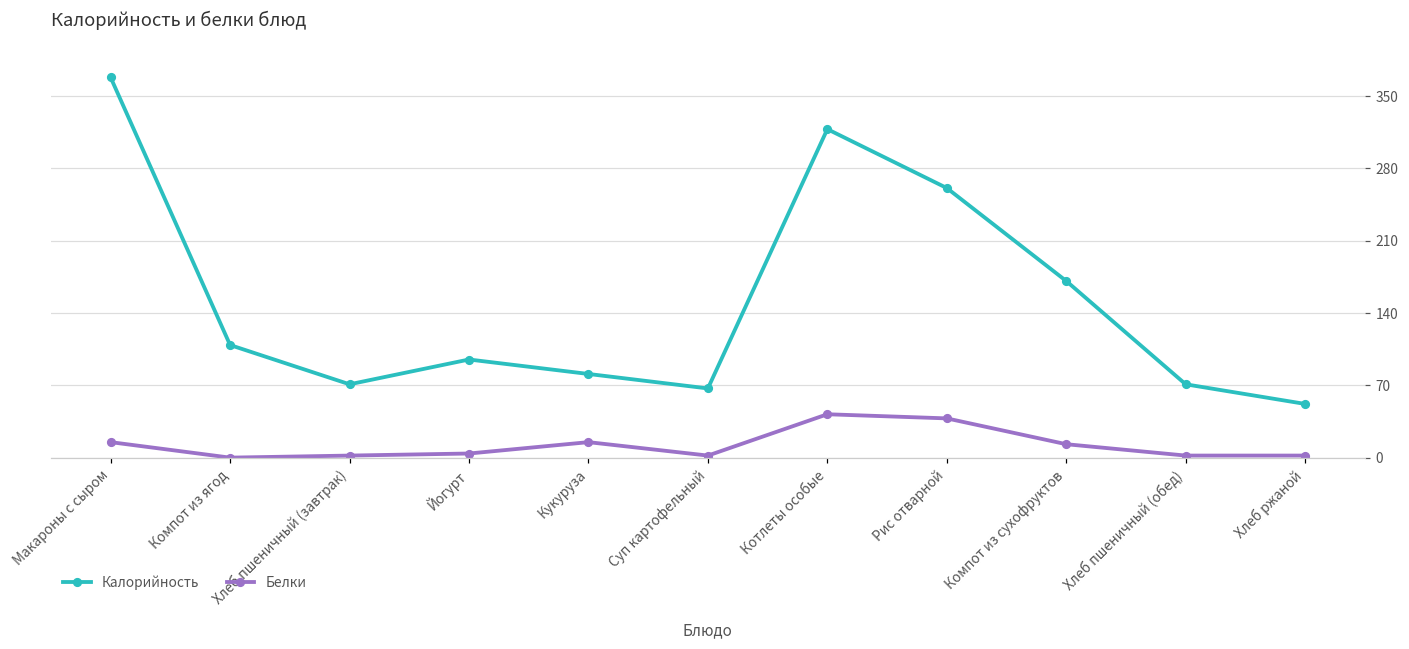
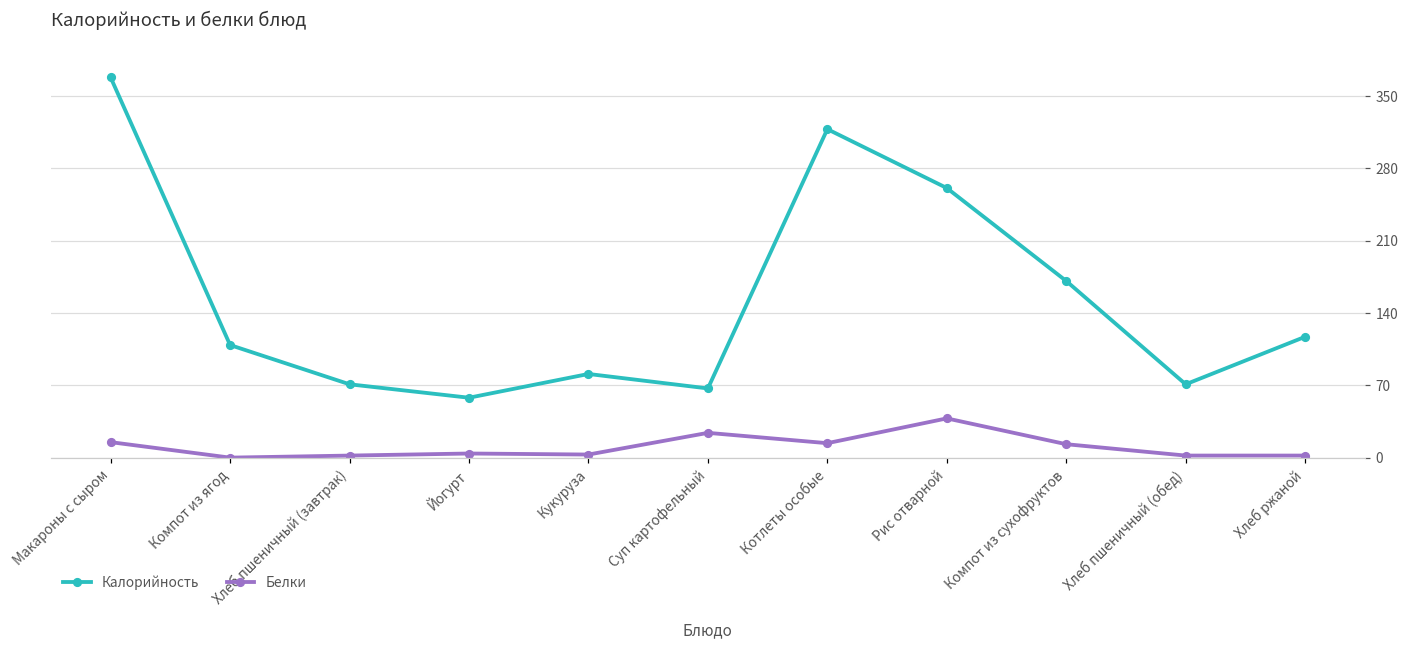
  {
    "Калорийность": {
      "Макароны с сыром": 370,
      "Компот из ягод": 110,
      "Хлеб пшеничный (завтрак)": 70,
-     "Йогурт": 100,
+     "Йогурт": 60,
      "Кукуруза": 80,
      "Суп картофельный": 70,
      "Котлеты особые": 320,
      "Рис отварной": 260,
      "Компот из сухофруктов": 170,
      "Хлеб пшеничный (обед)": 70,
-     "Хлеб ржаной": 50
+     "Хлеб ржаной": 120
    },
    "Белки": {
      "Макароны с сыром": 20,
      "Компот из ягод": 0,
      "Хлеб пшеничный (завтрак)": 0,
      "Йогурт": 0,
-     "Кукуруза": 20,
-     "Суп картофельный": 0,
-     "Котлеты особые": 40,
+     "Кукуруза": 0,
+     "Суп картофельный": 20,
+     "Котлеты особые": 10,
      "Рис отварной": 40,
      "Компот из сухофруктов": 10,
      "Хлеб пшеничный (обед)": 0,
      "Хлеб ржаной": 0
    }
  }
